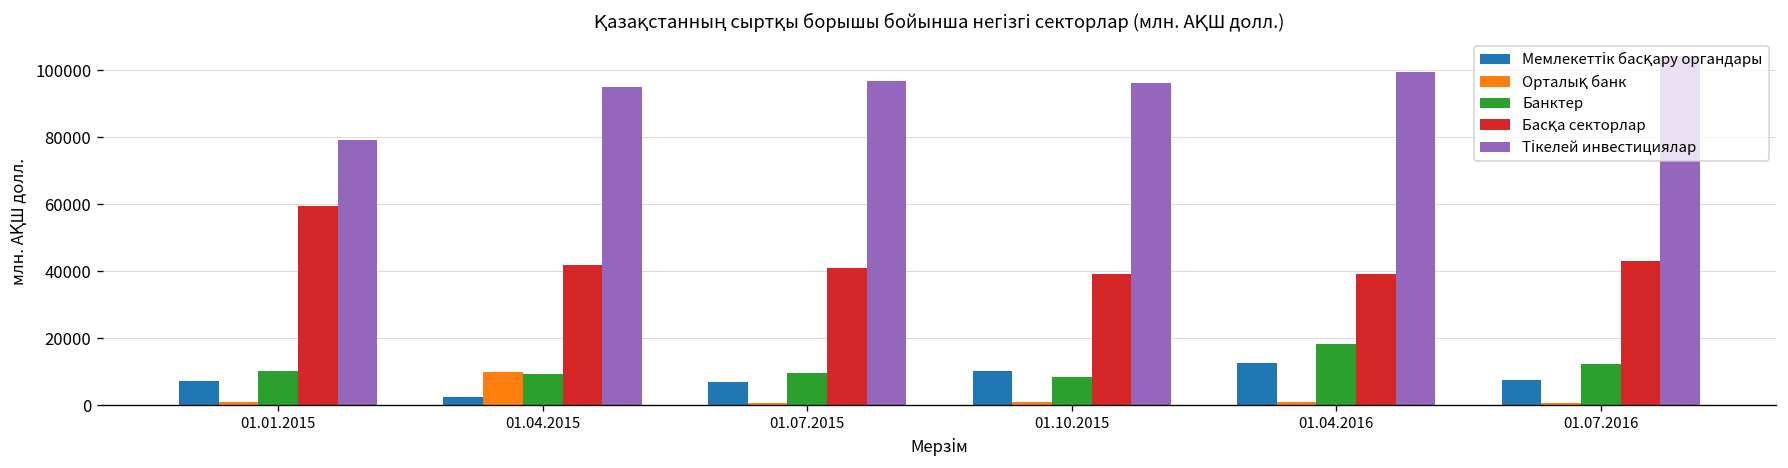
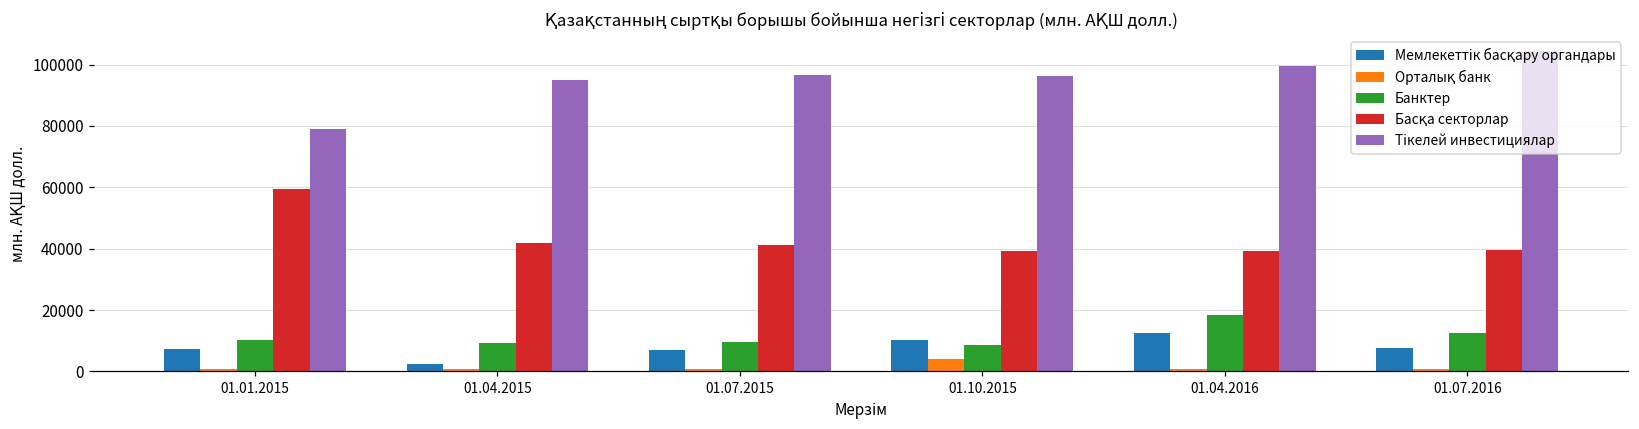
  {
    "Мемлекеттік басқару органдары": {
      "01.01.2015": 7000,
      "01.04.2015": 2000,
      "01.07.2015": 7000,
      "01.10.2015": 10000,
      "01.04.2016": 13000,
      "01.07.2016": 8000
    },
    "Орталық банк": {
      "01.01.2015": 1000,
-     "01.04.2015": 10000,
-     "01.10.2015": 1000
+     "01.04.2015": 1000,
+     "01.10.2015": 4000
    },
    "Банктер": {
      "01.01.2015": 10000,
      "01.04.2015": 9000,
      "01.07.2015": 10000,
      "01.10.2015": 9000,
      "01.04.2016": 18000,
      "01.07.2016": 12000
    },
    "Басқа секторлар": {
      "01.01.2015": 60000,
      "01.04.2015": 42000,
      "01.07.2015": 41000,
      "01.10.2015": 39000,
      "01.04.2016": 39000,
-     "01.07.2016": 43000
+     "01.07.2016": 40000
    },
    "Тікелей инвестициялар": {
      "01.01.2015": 79000,
      "01.04.2015": 95000,
      "01.07.2015": 97000,
      "01.10.2015": 96000,
      "01.04.2016": 100000
    }
  }
